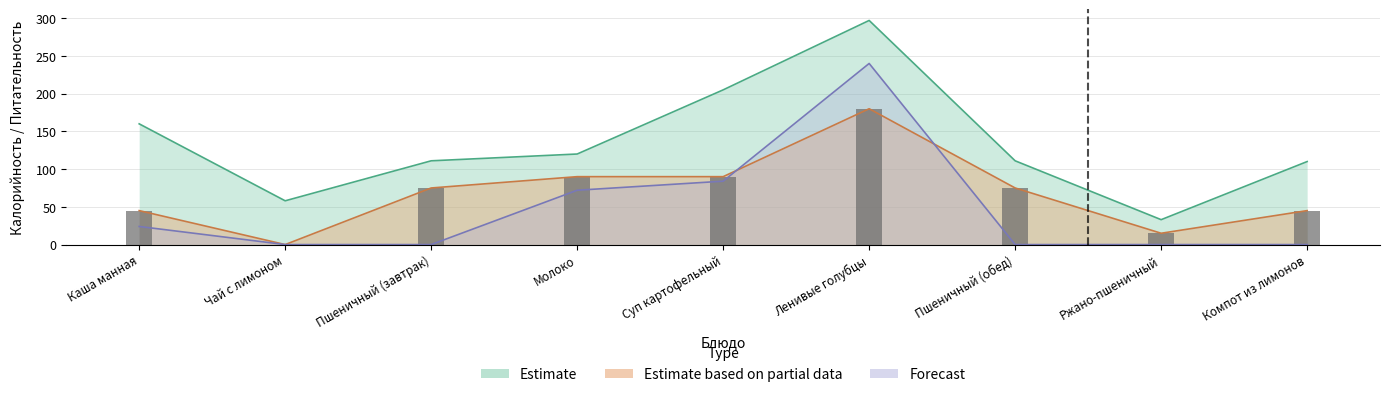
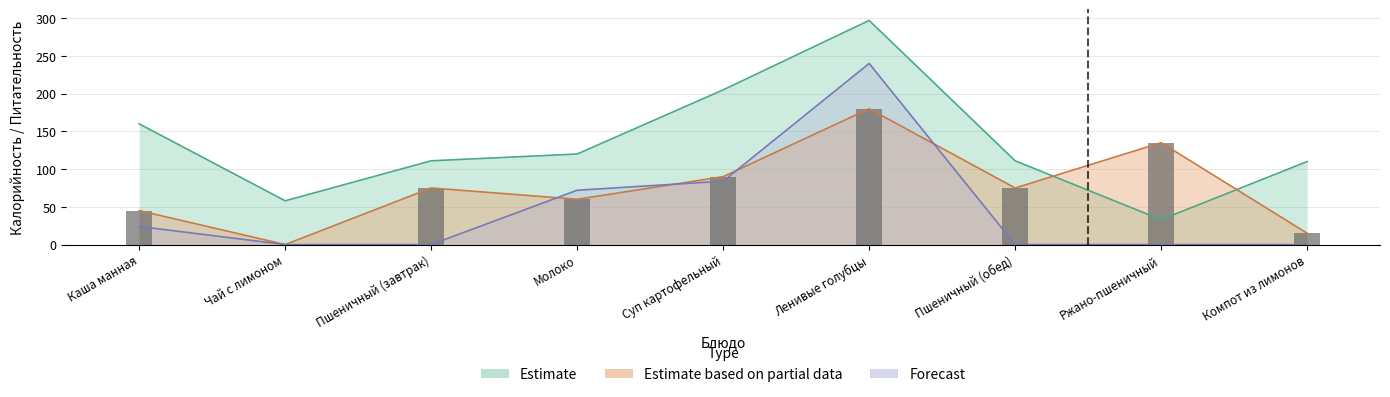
  {
    "Estimate based on partial data": {
      "Каша манная": 50,
      "Чай с лимоном": 0,
      "Пшеничный (завтрак)": 80,
-     "Молоко": 90,
+     "Молоко": 60,
      "Суп картофельный": 90,
      "Ленивые голубцы": 180,
      "Пшеничный (обед)": 80,
-     "Ржано-пшеничный": 20,
-     "Компот из лимонов": 50
+     "Ржано-пшеничный": 140,
+     "Компот из лимонов": 20
    }
  }
